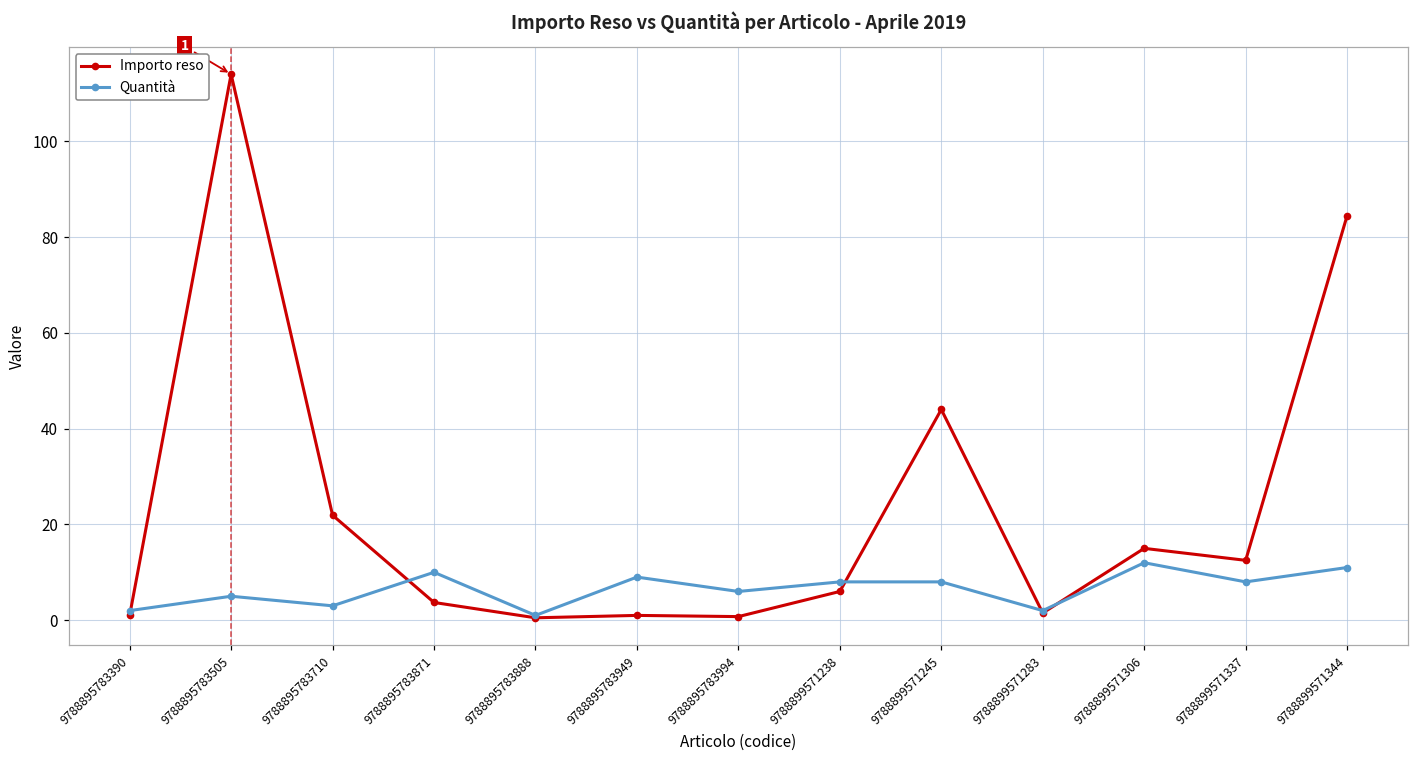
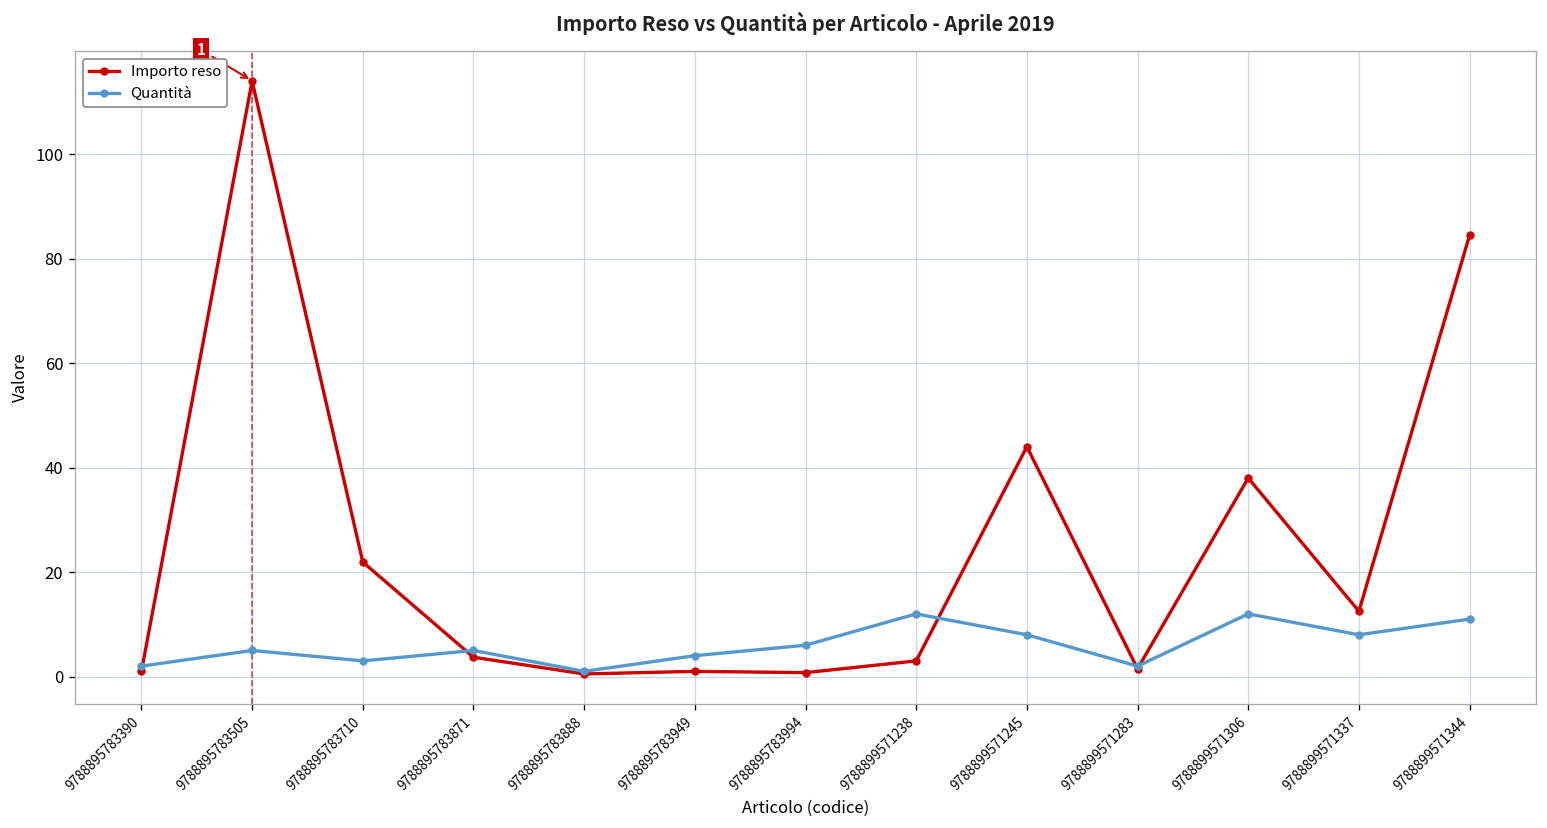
  {
    "Importo reso": {
      "9788895783390": 1,
      "9788895783505": 114,
      "9788895783710": 22,
      "9788895783871": 4,
      "9788895783949": 1,
      "9788895783994": 1,
-     "9788899571238": 6,
+     "9788899571238": 3,
      "9788899571245": 44,
-     "9788899571306": 15,
+     "9788899571306": 38,
      "9788899571337": 13,
      "9788899571344": 84
    },
    "Quantità": {
      "9788895783390": 2,
      "9788895783505": 5,
      "9788895783710": 3,
-     "9788895783871": 10,
-     "9788895783949": 9,
+     "9788895783871": 5,
+     "9788895783949": 4,
      "9788895783994": 6,
-     "9788899571238": 8,
+     "9788899571238": 12,
      "9788899571245": 8,
      "9788899571306": 12,
      "9788899571337": 8,
      "9788899571344": 11
    }
  }
